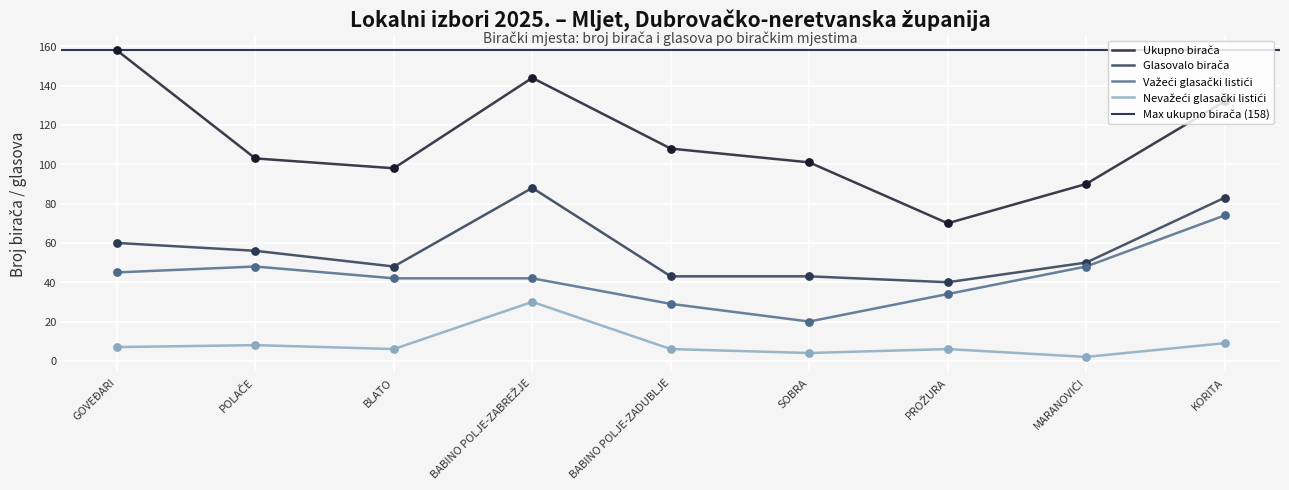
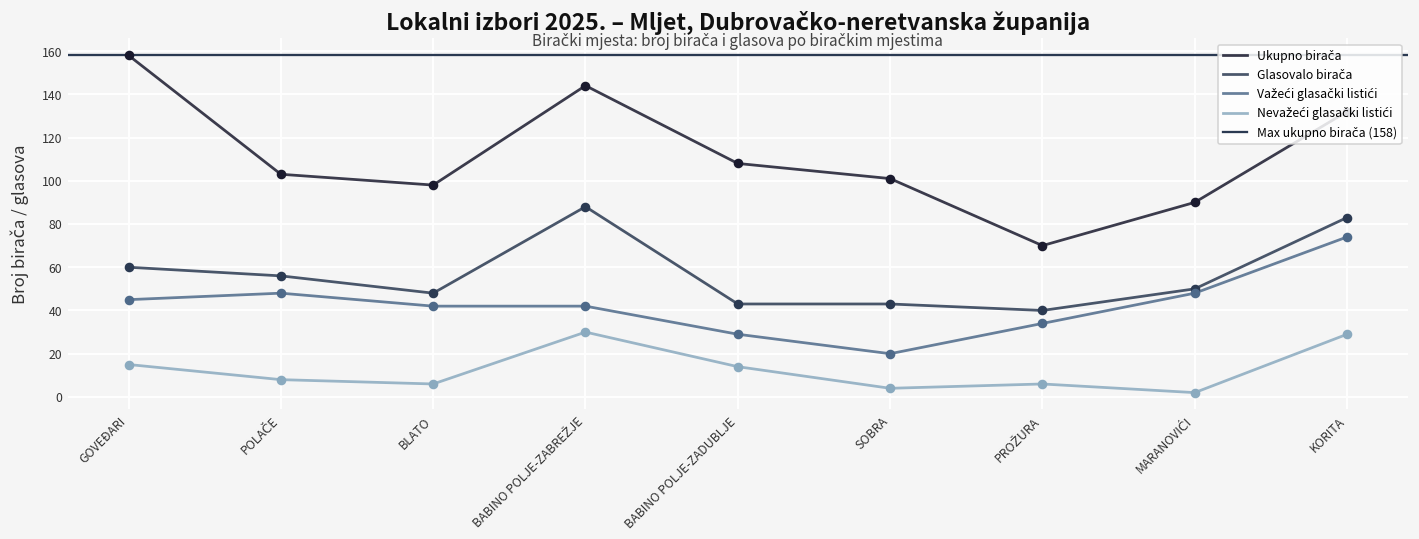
  {
    "Važeći glasački listići": {
      "GOVEĐARI": 45,
      "POLAČE": 48,
      "BLATO": 42,
      "BABINO POLJE-ZABREŽJE": 42,
      "BABINO POLJE-ZADUBLJE": 29,
      "SOBRA": 20,
      "PROŽURA": 34,
      "MARANOVIĆI": 48,
      "KORITA": 74
    },
    "Nevažeći glasački listići": {
-     "GOVEĐARI": 7,
+     "GOVEĐARI": 15,
      "POLAČE": 8,
      "BLATO": 6,
      "BABINO POLJE-ZABREŽJE": 30,
-     "BABINO POLJE-ZADUBLJE": 6,
+     "BABINO POLJE-ZADUBLJE": 14,
      "SOBRA": 4,
      "PROŽURA": 6,
      "MARANOVIĆI": 2,
-     "KORITA": 9
+     "KORITA": 29
    }
  }
